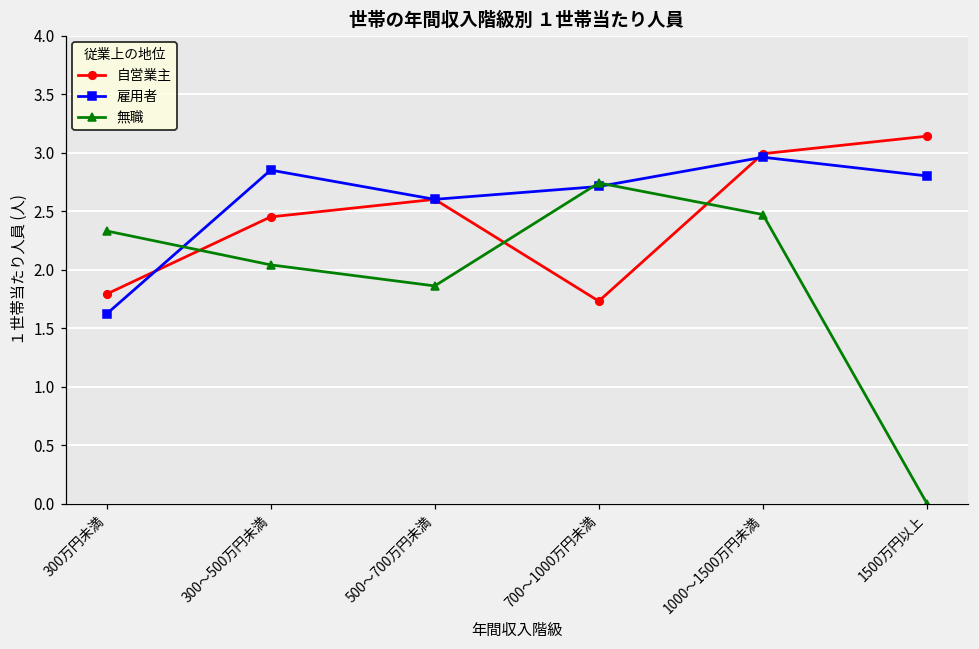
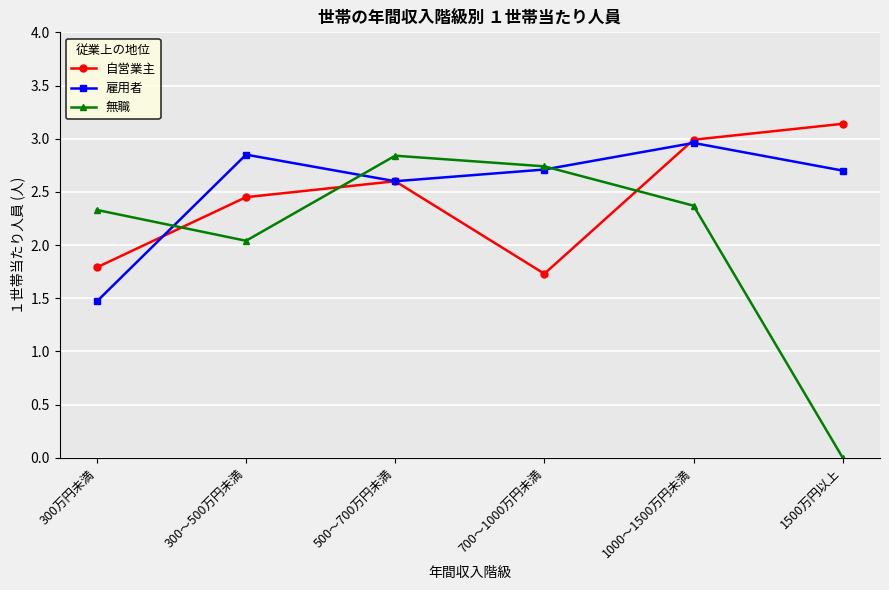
  {
    "自営業主": {
      "300万円未満": 1.79,
      "300～500万円未満": 2.45,
      "700～1000万円未満": 1.73,
      "1000～1500万円未満": 2.99,
      "1500万円以上": 3.14
    },
    "雇用者": {
-     "300万円未満": 1.62,
+     "300万円未満": 1.47,
      "300～500万円未満": 2.85,
      "700～1000万円未満": 2.71,
      "1000～1500万円未満": 2.96,
-     "1500万円以上": 2.8
+     "1500万円以上": 2.7
    },
    "無職": {
      "300万円未満": 2.33,
      "300～500万円未満": 2.04,
-     "500～700万円未満": 1.86,
+     "500～700万円未満": 2.84,
      "700～1000万円未満": 2.74,
-     "1000～1500万円未満": 2.47,
+     "1000～1500万円未満": 2.37,
      "1500万円以上": 0.00
    }
  }
